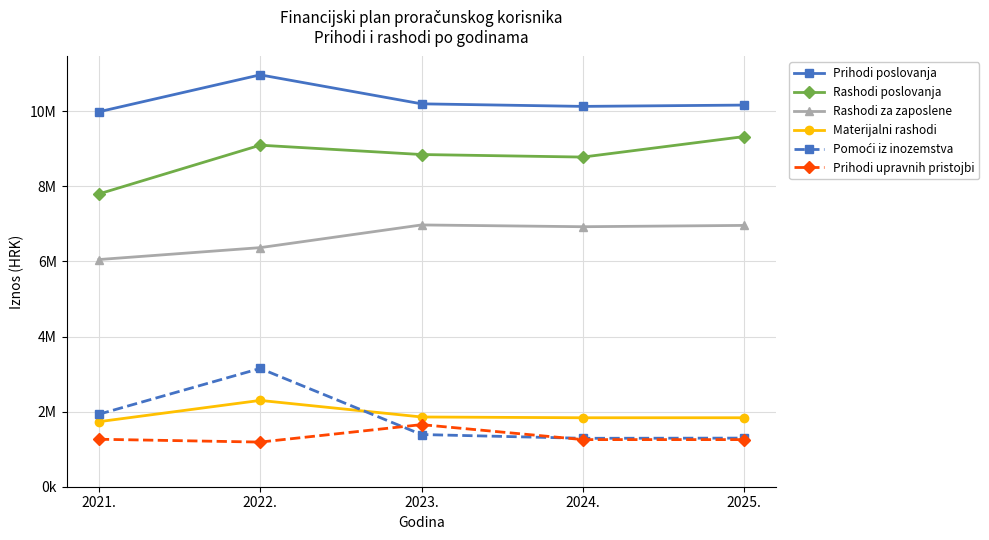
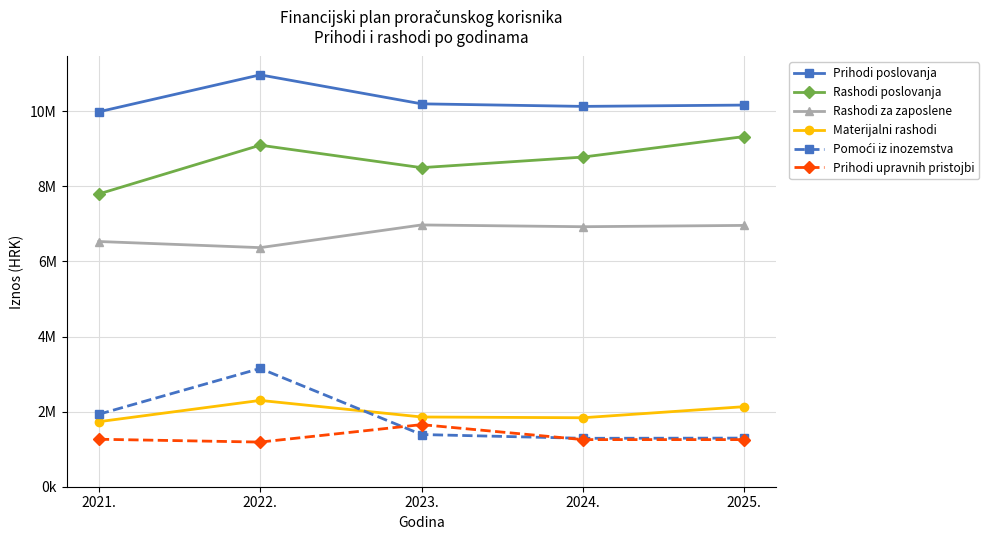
  {
    "Rashodi poslovanja": {
      "2021.": 7800000,
      "2022.": 9100000,
-     "2023.": 8800000,
+     "2023.": 8500000,
      "2024.": 8800000,
      "2025.": 9300000
    },
    "Rashodi za zaposlene": {
-     "2021.": 6100000,
+     "2021.": 6500000,
      "2022.": 6400000,
      "2023.": 7000000,
      "2024.": 6900000,
      "2025.": 7000000
    },
    "Materijalni rashodi": {
      "2021.": 1700000,
      "2022.": 2300000,
      "2023.": 1900000,
      "2024.": 1800000,
-     "2025.": 1800000
+     "2025.": 2100000
    },
    "Prihodi upravnih pristojbi": {
      "2021.": 1300000,
      "2022.": 1200000,
      "2023.": 1700000
    }
  }
